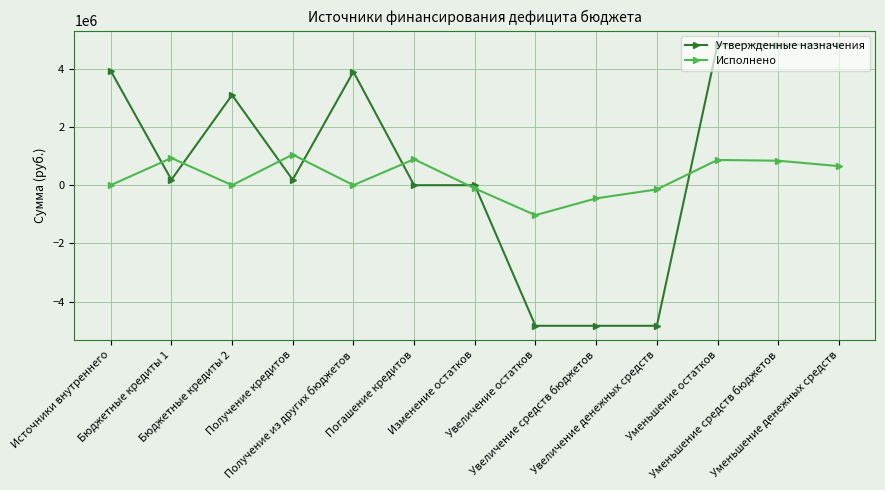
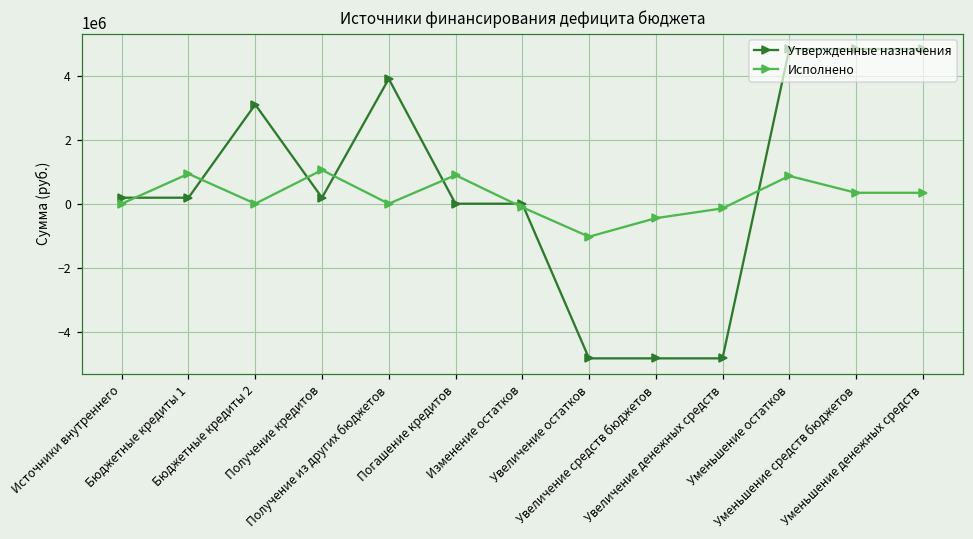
  {
    "Утвержденные назначения": {
-     "Источники внутреннего": 3900000,
+     "Источники внутреннего": 200000,
      "Бюджетные кредиты 1": 200000,
      "Бюджетные кредиты 2": 3100000,
      "Получение кредитов": 200000,
      "Получение из других бюджетов": 3900000,
      "Погашение кредитов": 0,
      "Изменение остатков": 0,
      "Увеличение остатков": -4800000,
      "Увеличение средств бюджетов": -4800000,
      "Увеличение денежных средств": -4800000
    },
    "Исполнено": {
      "Источники внутреннего": 0,
      "Бюджетные кредиты 1": 900000,
      "Бюджетные кредиты 2": 0,
      "Получение кредитов": 1100000,
      "Получение из других бюджетов": 0,
      "Погашение кредитов": 900000,
      "Изменение остатков": -100000,
      "Увеличение остатков": -1000000,
      "Увеличение средств бюджетов": -500000,
      "Увеличение денежных средств": -100000,
      "Уменьшение остатков": 900000,
-     "Уменьшение средств бюджетов": 800000,
-     "Уменьшение денежных средств": 700000
+     "Уменьшение средств бюджетов": 300000,
+     "Уменьшение денежных средств": 300000
    }
  }
